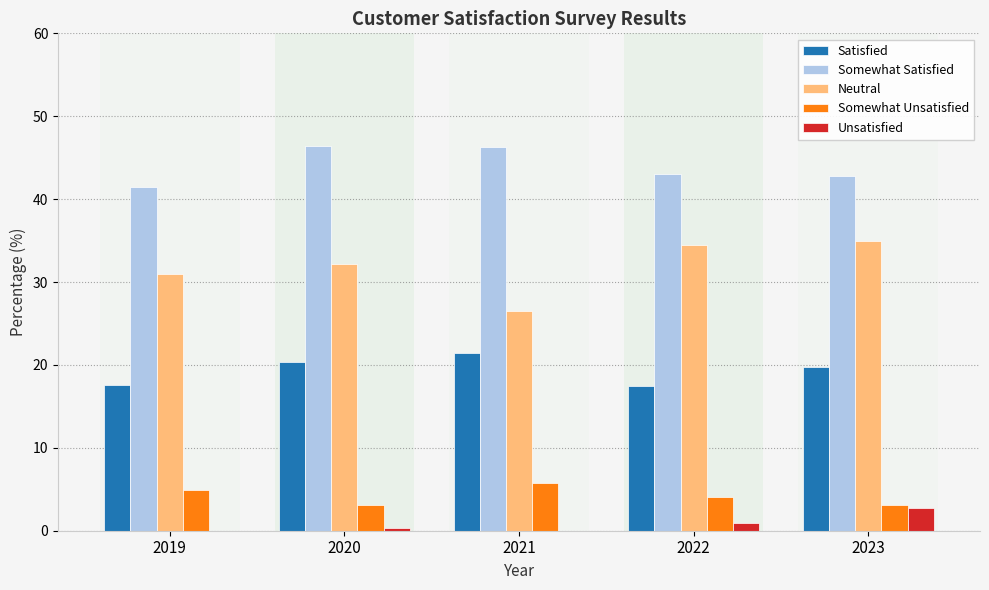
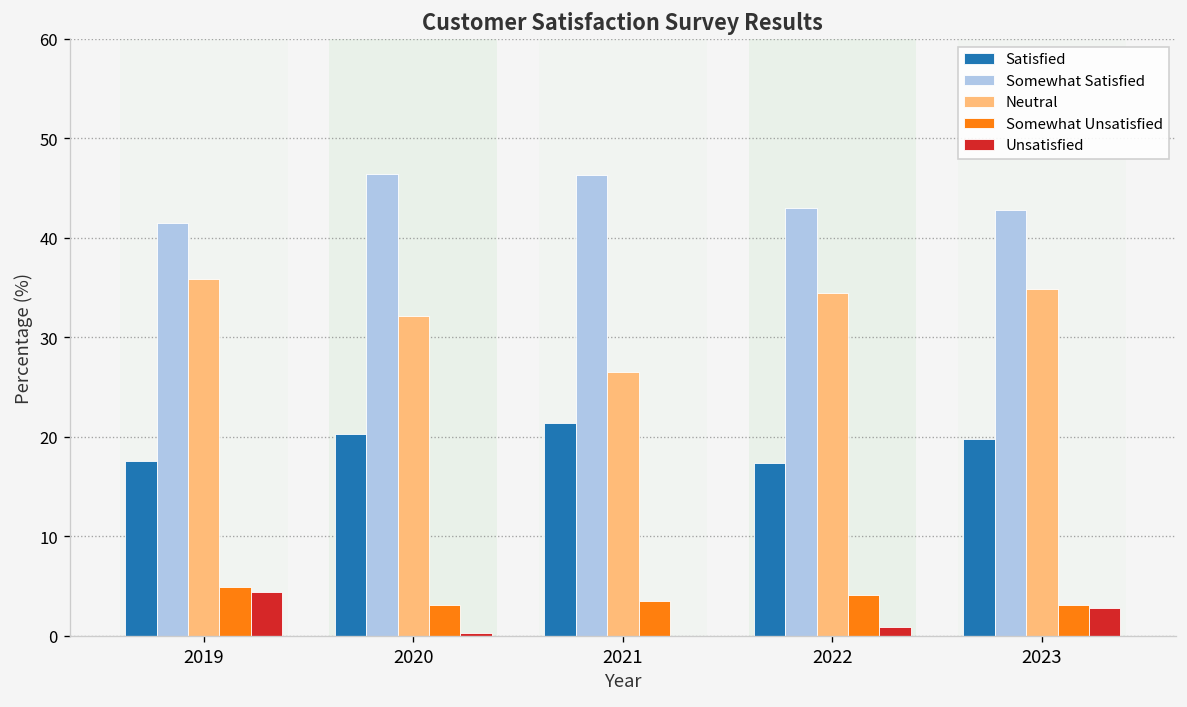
  {
    "Satisfied": {
      "2019": 18,
      "2020": 20,
      "2021": 21,
      "2022": 17,
      "2023": 20
    },
    "Somewhat Satisfied": {
      "2019": 42,
      "2020": 46,
      "2021": 46,
      "2022": 43,
      "2023": 43
    },
    "Neutral": {
-     "2019": 31,
+     "2019": 36,
      "2020": 32,
      "2021": 27,
      "2022": 35,
      "2023": 35
    },
    "Somewhat Unsatisfied": {
      "2019": 5,
      "2020": 3,
-     "2021": 6,
+     "2021": 4,
      "2022": 4,
      "2023": 3
    },
    "Unsatisfied": {
-     "2019": 0,
+     "2019": 4,
      "2021": 0,
      "2022": 1,
      "2023": 3
    }
  }
